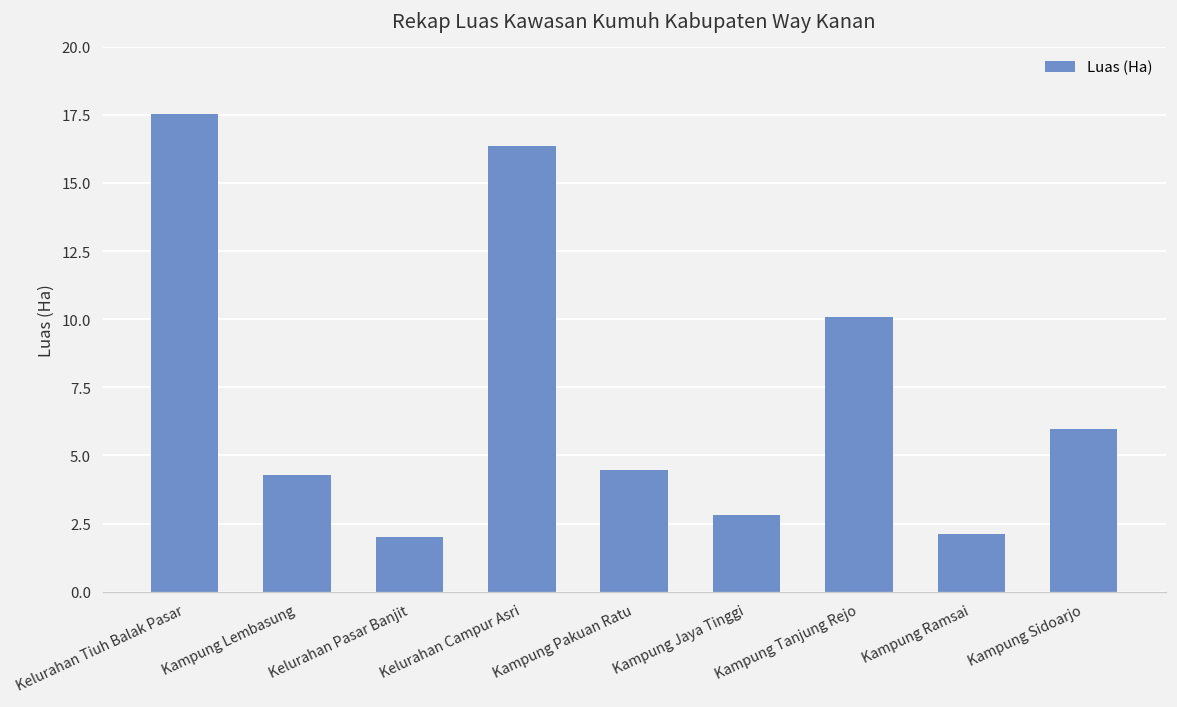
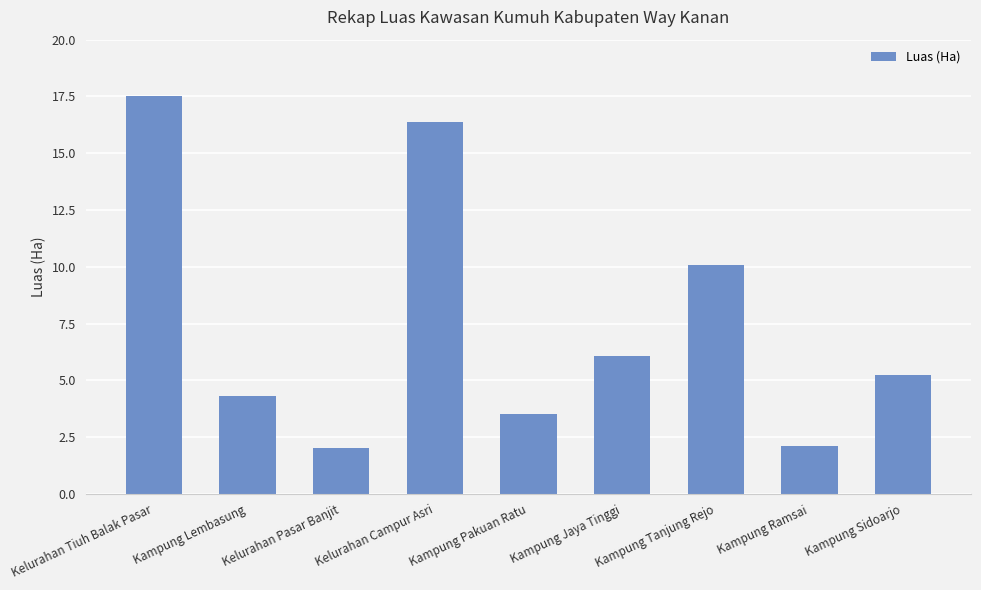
  {
    "Kelurahan Tiuh Balak Pasar": 17.5,
    "Kampung Lembasung": 4.3,
    "Kelurahan Pasar Banjit": 2.0,
    "Kelurahan Campur Asri": 16.4,
-   "Kampung Pakuan Ratu": 4.5,
-   "Kampung Jaya Tinggi": 2.8,
+   "Kampung Pakuan Ratu": 3.5,
+   "Kampung Jaya Tinggi": 6.1,
    "Kampung Tanjung Rejo": 10.1,
    "Kampung Ramsai": 2.1,
-   "Kampung Sidoarjo": 6.0
+   "Kampung Sidoarjo": 5.2
  }
